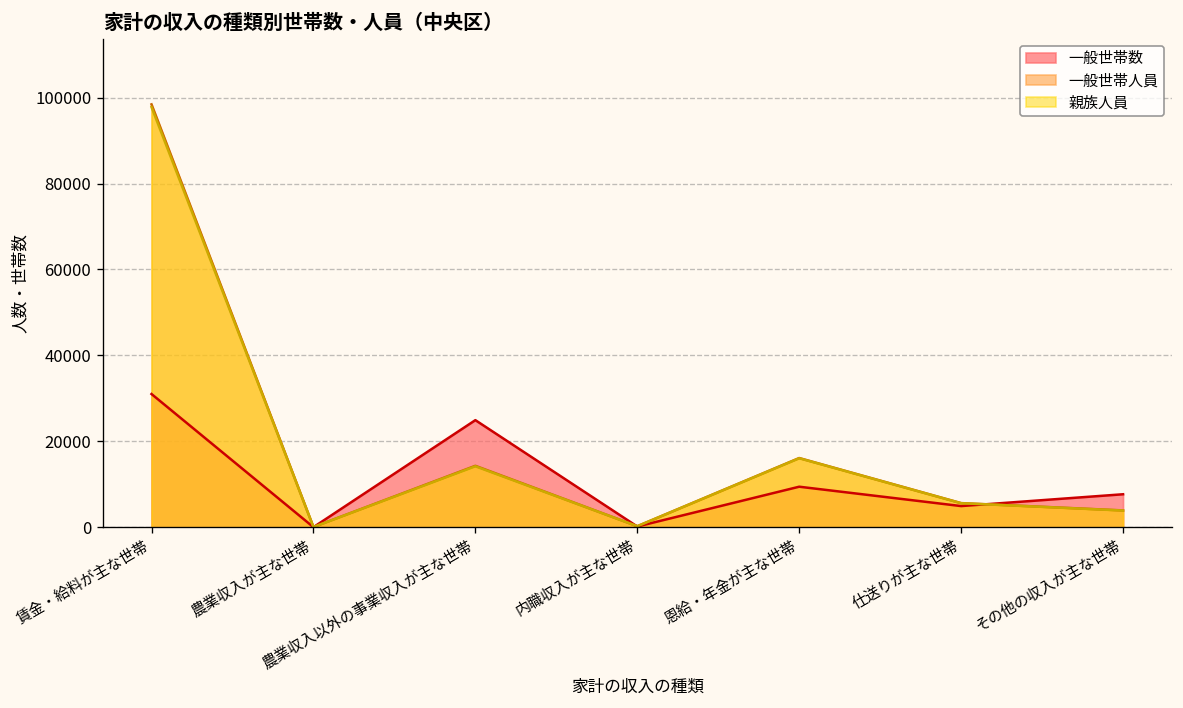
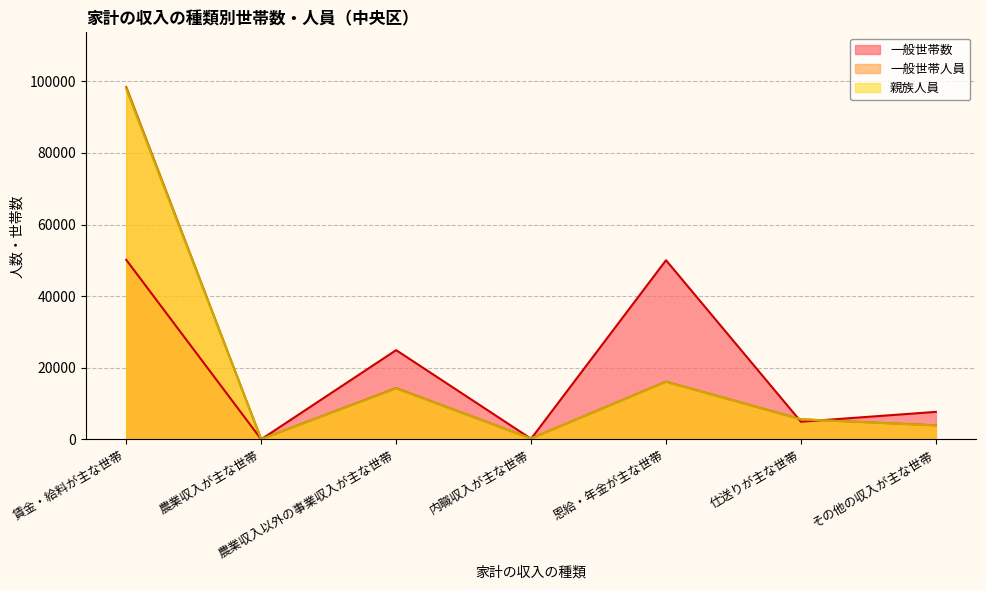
  {
    "一般世帯数": {
-     "賃金・給料が主な世帯": 31000,
+     "賃金・給料が主な世帯": 50000,
      "農業収入以外の事業収入が主な世帯": 25000,
-     "恩給・年金が主な世帯": 9000,
+     "恩給・年金が主な世帯": 50000,
      "その他の収入が主な世帯": 8000
    }
  }
